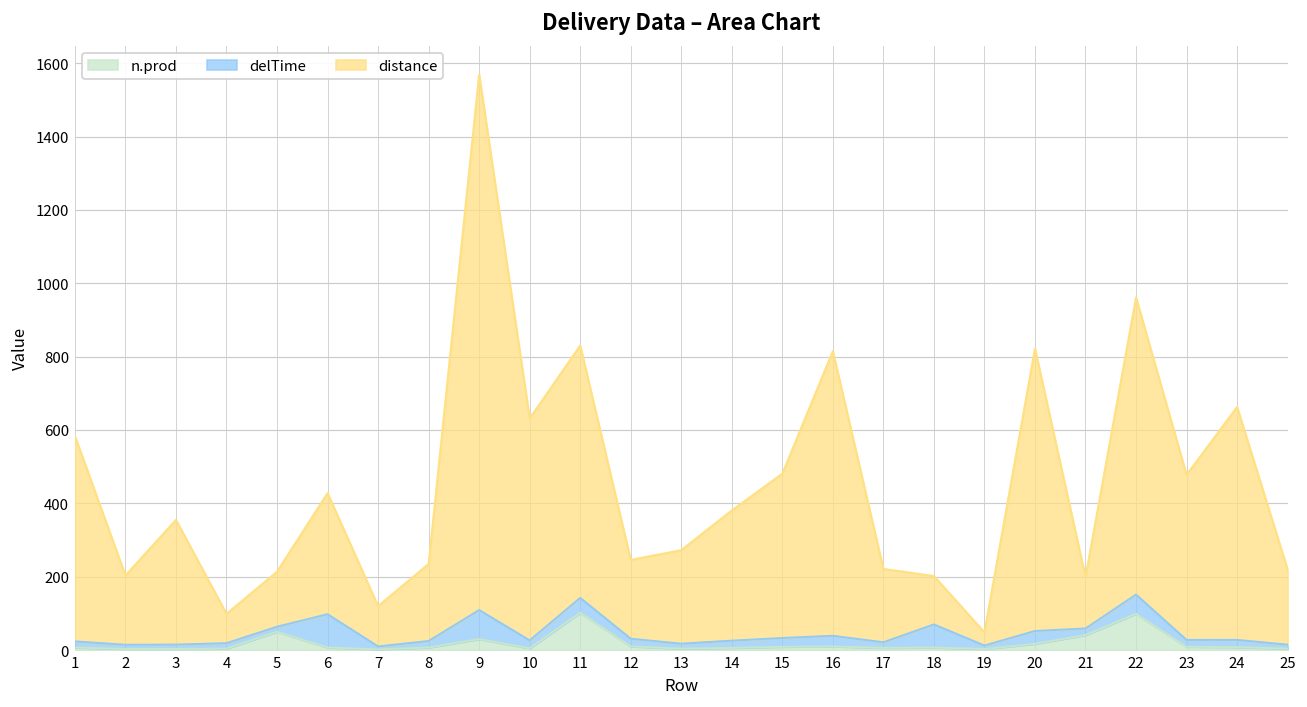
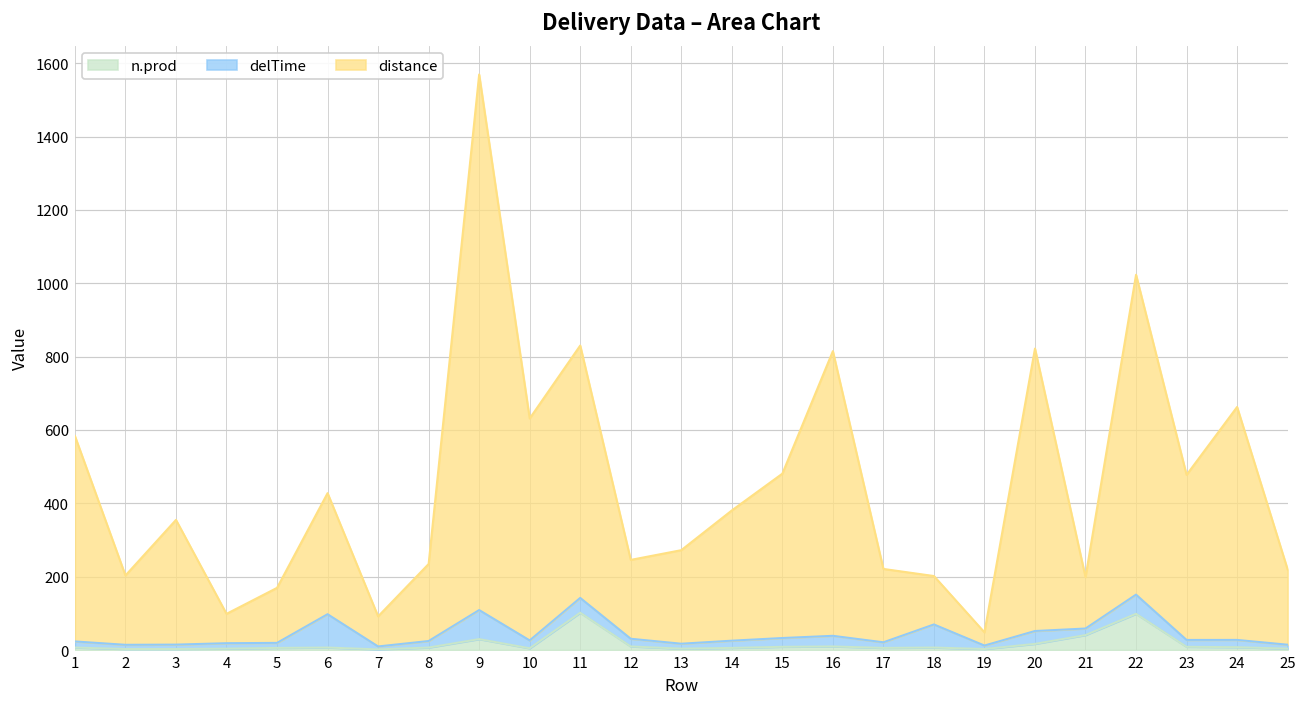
  {
    "n.prod": {
      "1": 10,
      "2": 0,
      "3": 0,
      "4": 0,
-     "5": 50,
+     "5": 10,
      "6": 10,
      "8": 10,
      "9": 30,
      "10": 10,
      "11": 100,
      "12": 10,
      "13": 0,
      "14": 10,
      "15": 10,
      "16": 10,
      "17": 10,
      "18": 10,
      "19": 0,
      "20": 20,
      "21": 40,
      "22": 100,
      "23": 10,
      "24": 10,
      "25": 0
    },
    "delTime": {
      "1": 20,
      "2": 10,
      "3": 10,
      "4": 10,
      "5": 10,
      "6": 90,
      "8": 20,
      "9": 80,
      "10": 20,
      "11": 40,
      "12": 20,
      "13": 10,
      "14": 20,
      "15": 20,
      "16": 30,
      "17": 20,
      "18": 60,
      "19": 10,
      "20": 40,
      "21": 20,
      "22": 50,
      "23": 20,
      "24": 20,
      "25": 10
    },
    "distance": {
      "1": 560,
      "2": 190,
      "3": 340,
      "4": 80,
      "5": 150,
      "6": 330,
-     "7": 110,
+     "7": 80,
      "8": 210,
      "9": 1460,
      "10": 610,
      "11": 690,
      "12": 220,
      "13": 260,
      "14": 360,
      "15": 450,
      "16": 780,
      "17": 200,
      "18": 130,
      "19": 40,
      "20": 770,
      "21": 140,
-     "22": 810,
+     "22": 870,
      "23": 450,
      "24": 640,
      "25": 210
    }
  }
